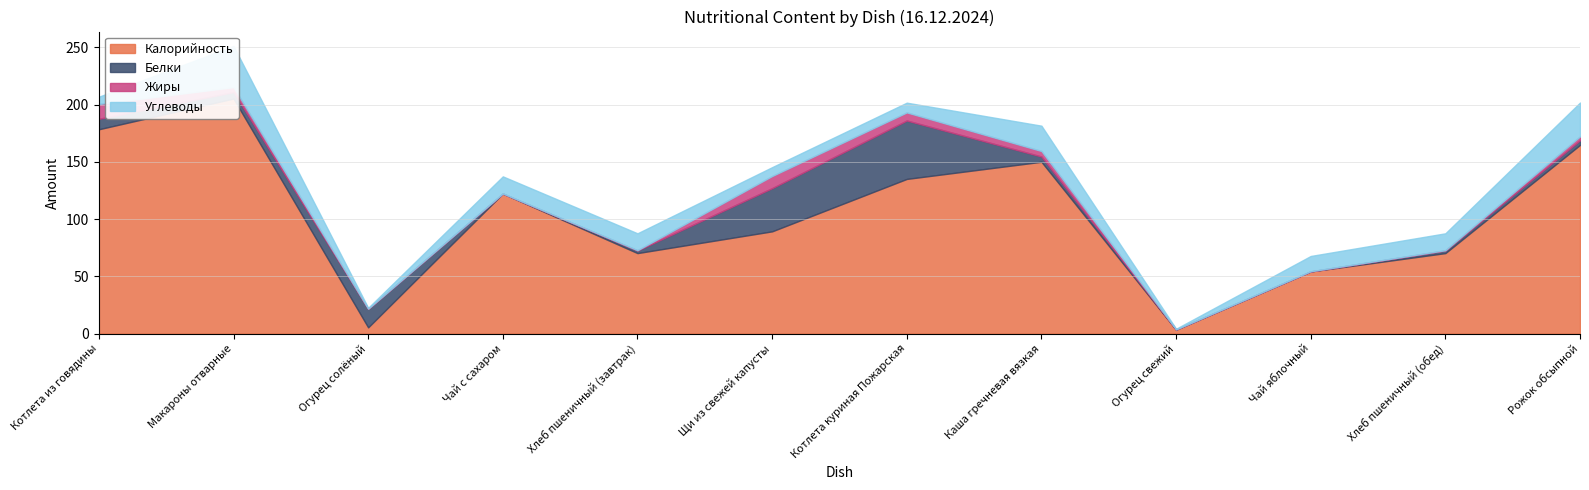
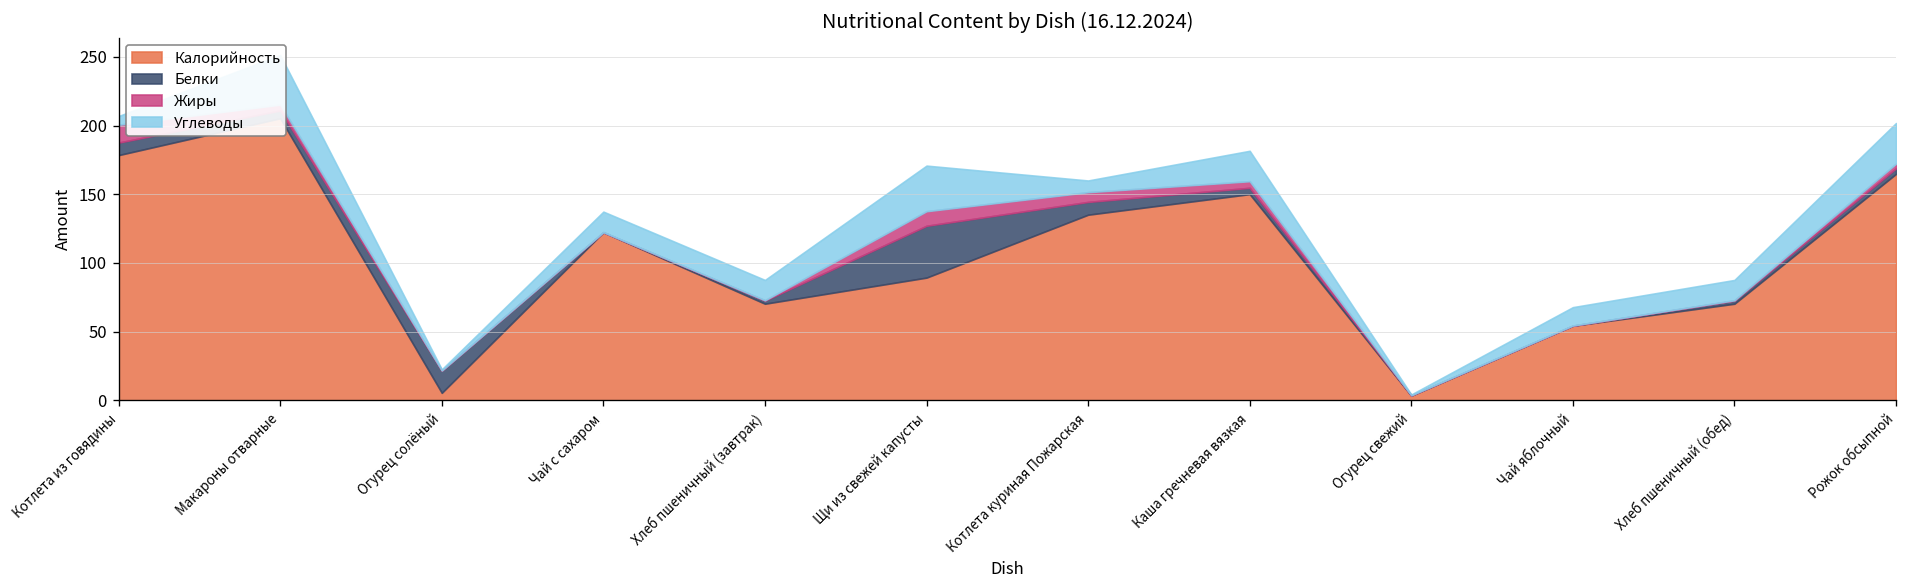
  {
    "Калорийность": {
      "Котлета из говядины": 178,
      "Огурец солёный": 5,
      "Хлеб пшеничный (завтрак)": 70,
      "Щи из свежей капусты": 89,
      "Котлета куриная Пожарская": 135,
      "Каша гречневая вязкая": 150,
      "Хлеб пшеничный (обед)": 70,
      "Рожок обсыпной": 165
    },
    "Белки": {
      "Котлета из говядины": 9,
      "Щи из свежей капусты": 38,
-     "Котлета куриная Пожарская": 51,
+     "Котлета куриная Пожарская": 9,
      "Каша гречневая вязкая": 5,
      "Рожок обсыпной": 4
    },
    "Жиры": {
      "Котлета из говядины": 13,
      "Щи из свежей капусты": 11,
      "Котлета куриная Пожарская": 7,
      "Каша гречневая вязкая": 5,
      "Рожок обсыпной": 3
    },
    "Углеводы": {
      "Котлета из говядины": 6,
      "Чай с сахаром": 15,
      "Хлеб пшеничный (завтрак)": 15,
-     "Щи из свежей капусты": 8,
+     "Щи из свежей капусты": 33,
      "Котлета куриная Пожарская": 9,
      "Каша гречневая вязкая": 22,
      "Чай яблочный": 13,
      "Хлеб пшеничный (обед)": 15,
      "Рожок обсыпной": 30
    }
  }
